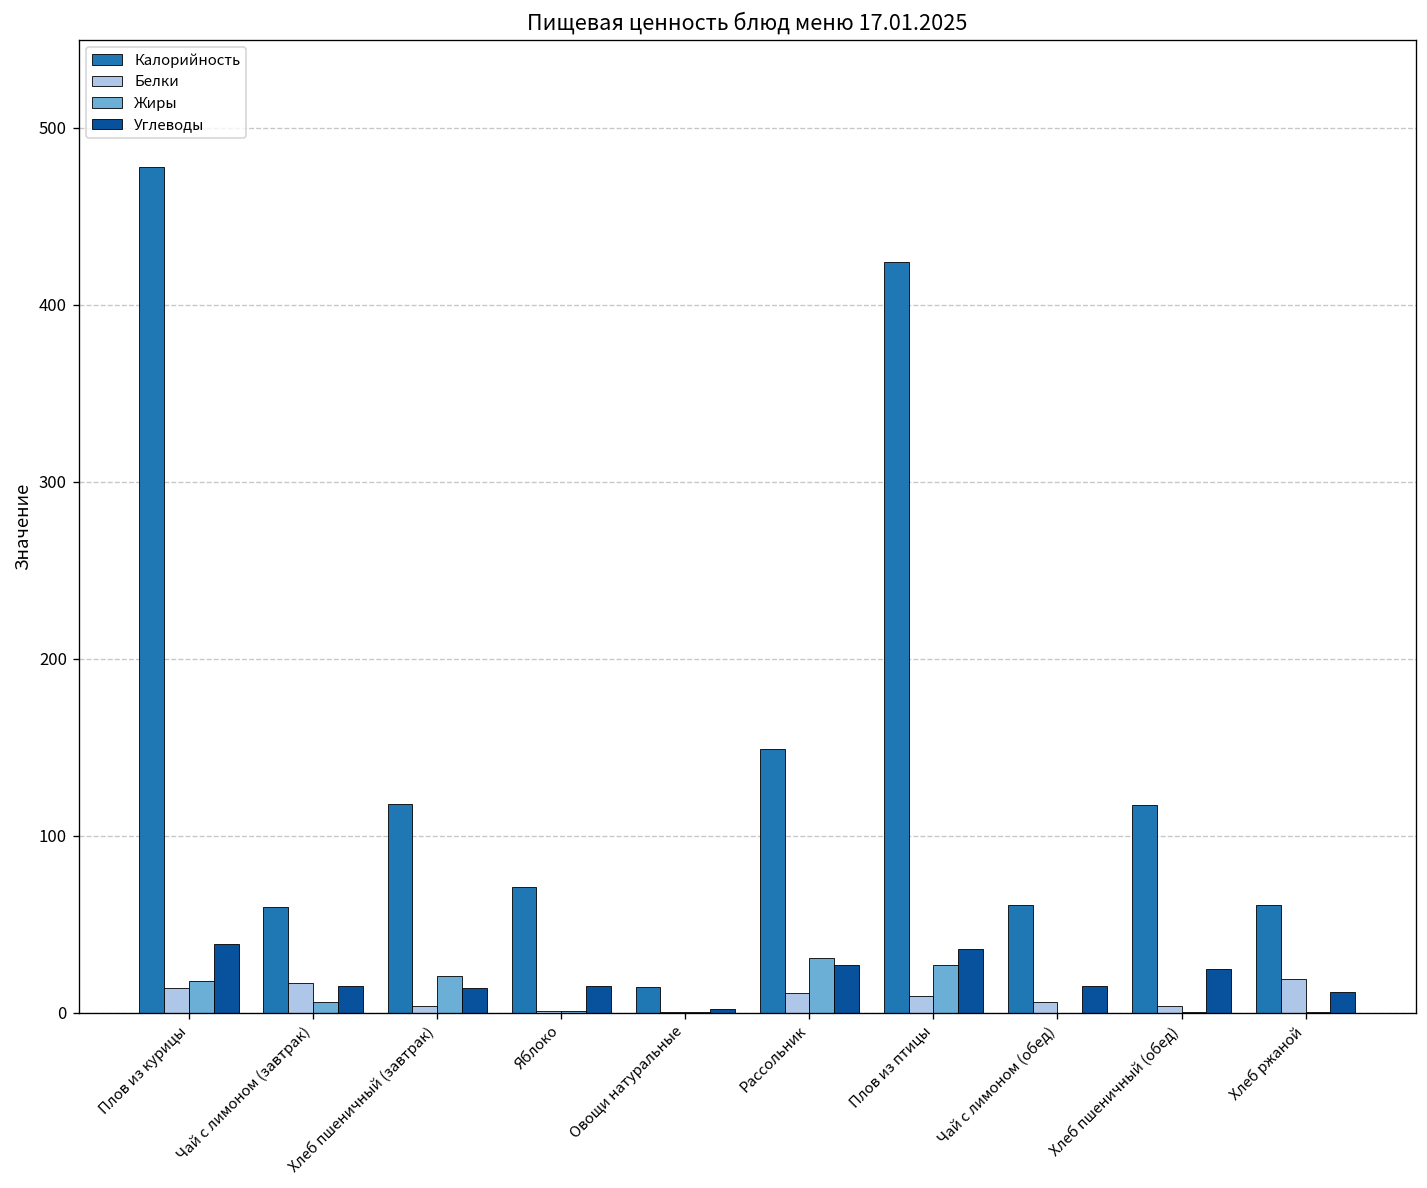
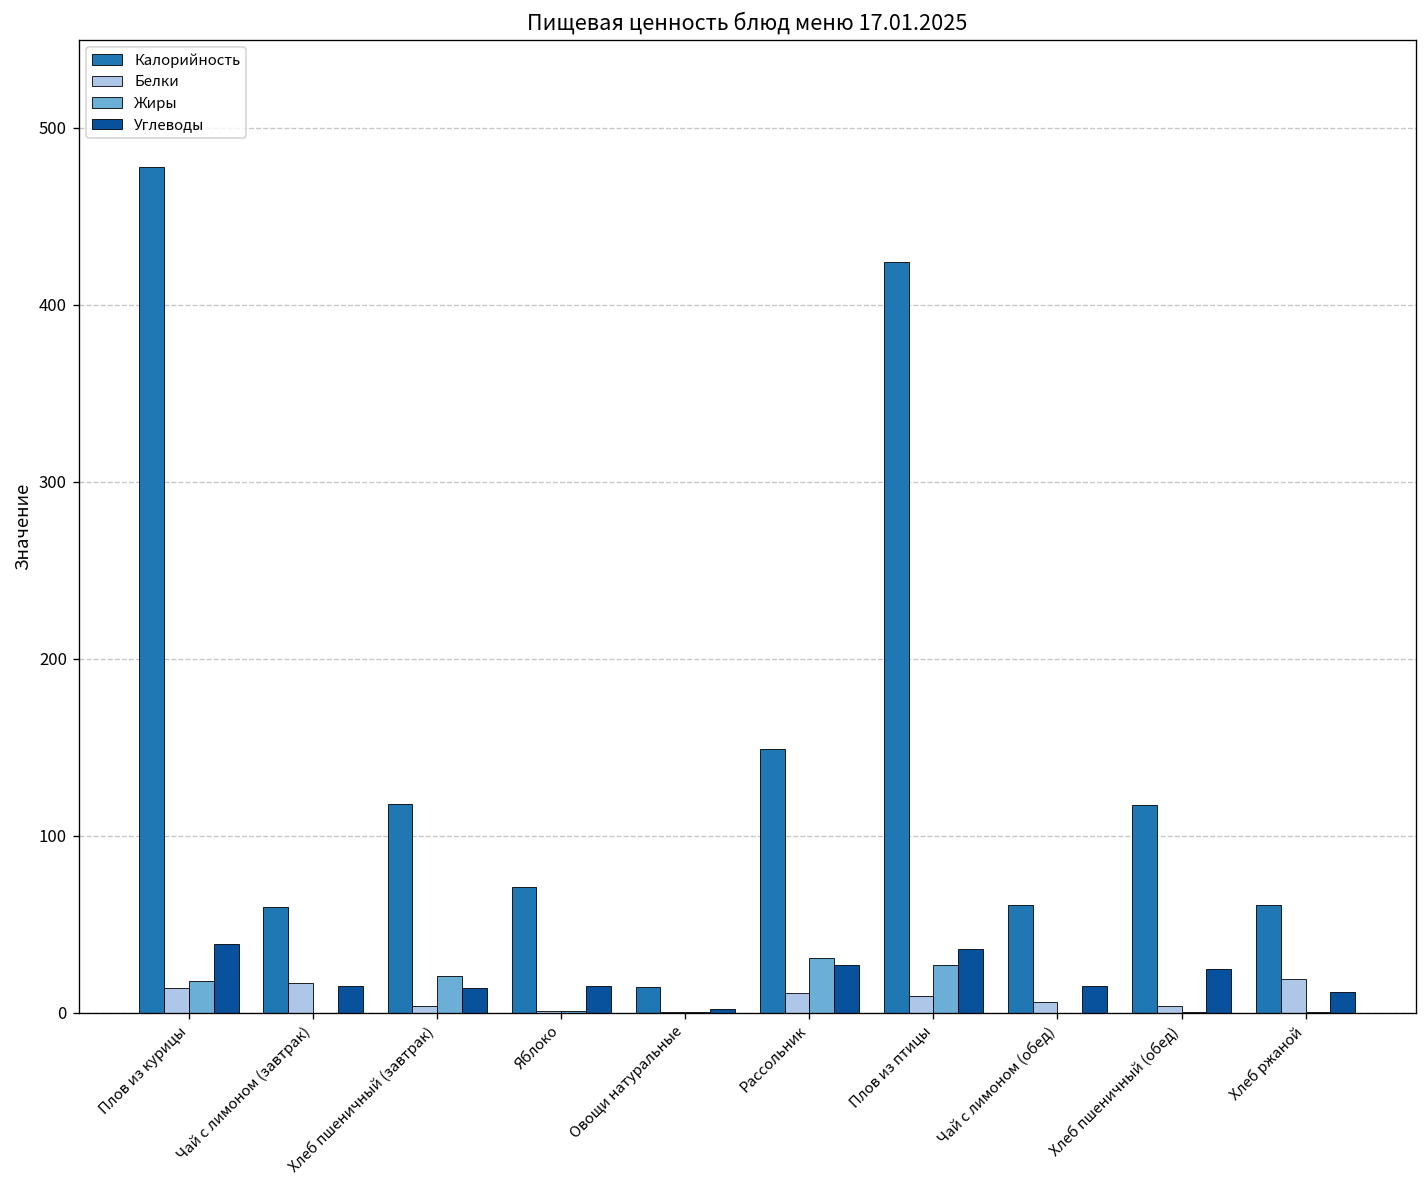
  {
    "Белки": {
      "Плов из курицы": 14,
      "Чай с лимоном (завтрак)": 17,
      "Хлеб пшеничный (завтрак)": 4,
      "Рассольник": 11,
      "Плов из птицы": 9,
      "Чай с лимоном (обед)": 6,
      "Хлеб пшеничный (обед)": 4,
      "Хлеб ржаной": 19
    },
    "Жиры": {
      "Плов из курицы": 18,
-     "Чай с лимоном (завтрак)": 6,
+     "Чай с лимоном (завтрак)": 0,
      "Хлеб пшеничный (завтрак)": 21,
      "Рассольник": 31,
      "Плов из птицы": 27,
      "Чай с лимоном (обед)": 0
    }
  }
